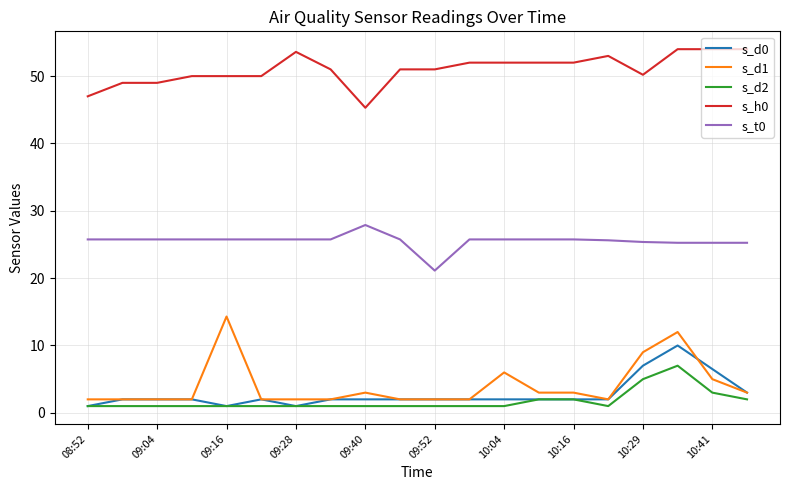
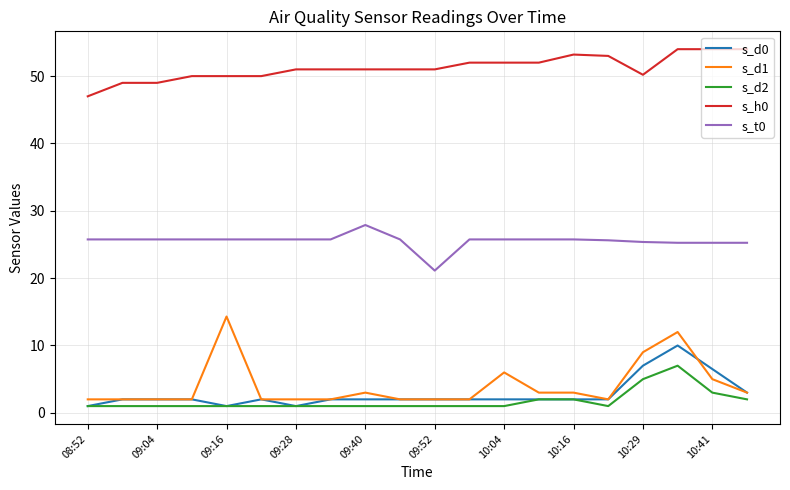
  {
    "s_d0": {
      "09:40": 2,
      "10:04": 2,
      "10:29": 7,
      "10:41": 7
    },
    "s_d1": {
      "08:52": 2,
      "09:16": 14,
      "09:28": 2,
      "09:40": 3,
      "10:04": 6,
      "10:16": 3,
      "10:29": 9,
      "10:41": 5
    },
    "s_d2": {
      "09:04": 1,
      "09:40": 1,
      "09:52": 1,
      "10:04": 1,
      "10:29": 5,
      "10:41": 3
    },
    "s_h0": {
      "08:52": 47,
      "09:04": 49,
      "09:16": 50,
-     "09:28": 54,
-     "09:40": 45,
+     "09:28": 51,
+     "09:40": 51,
      "09:52": 51,
      "10:04": 52,
-     "10:16": 52,
+     "10:16": 53,
      "10:29": 50
    },
    "s_t0": {
      "08:52": 26,
      "09:04": 26,
      "09:16": 26,
      "09:28": 26,
      "09:40": 28,
      "09:52": 21,
      "10:04": 26,
      "10:16": 26,
      "10:29": 25,
      "10:41": 25
    }
  }
